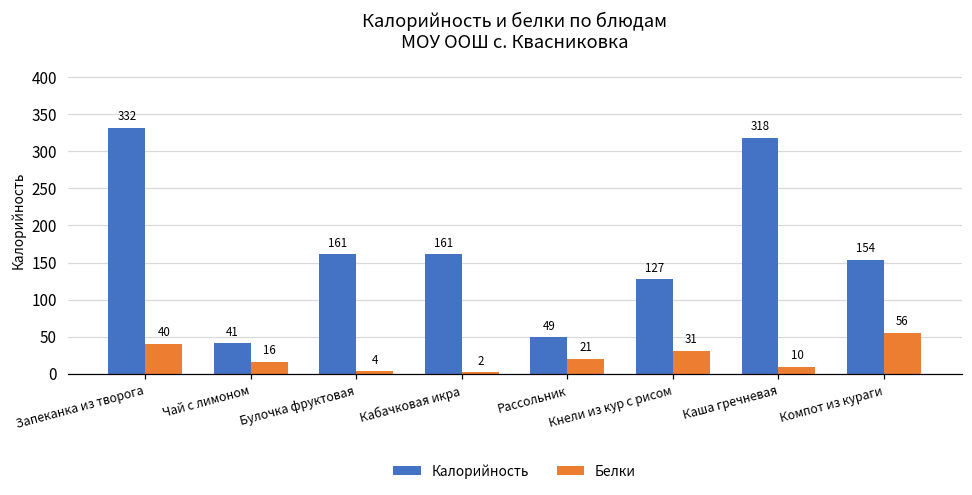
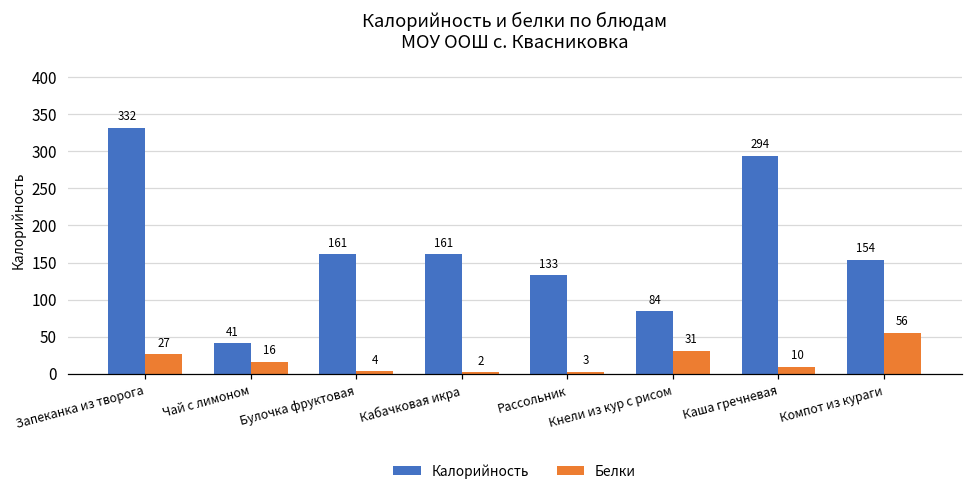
  {
    "Калорийность": {
      "Запеканка из творога": 332,
      "Чай с лимоном": 41,
      "Булочка фруктовая": 161,
      "Кабачковая икра": 161,
-     "Рассольник": 49,
-     "Кнели из кур с рисом": 127,
-     "Каша гречневая": 318,
+     "Рассольник": 133,
+     "Кнели из кур с рисом": 84,
+     "Каша гречневая": 294,
      "Компот из кураги": 154
    },
    "Белки": {
-     "Запеканка из творога": 40,
+     "Запеканка из творога": 27,
      "Чай с лимоном": 16,
      "Булочка фруктовая": 4,
      "Кабачковая икра": 2,
-     "Рассольник": 21,
+     "Рассольник": 3,
      "Кнели из кур с рисом": 31,
      "Каша гречневая": 10,
      "Компот из кураги": 56
    }
  }
